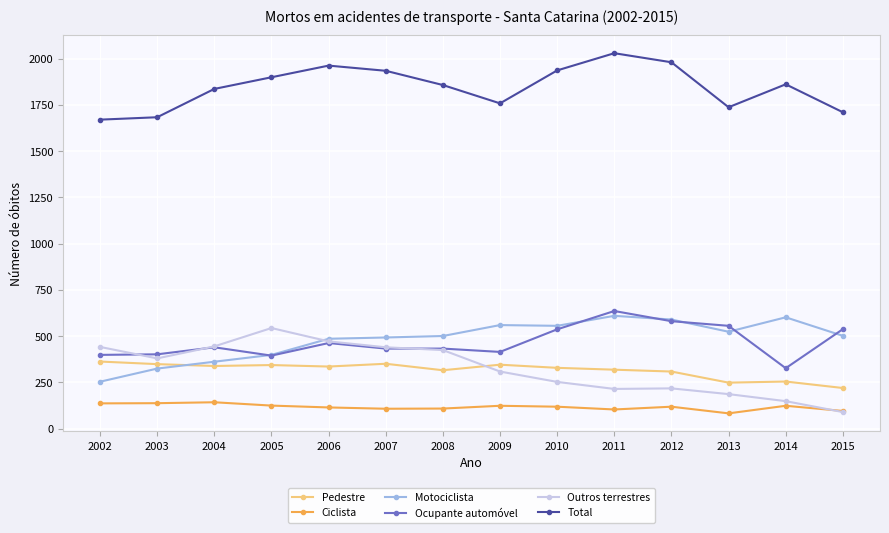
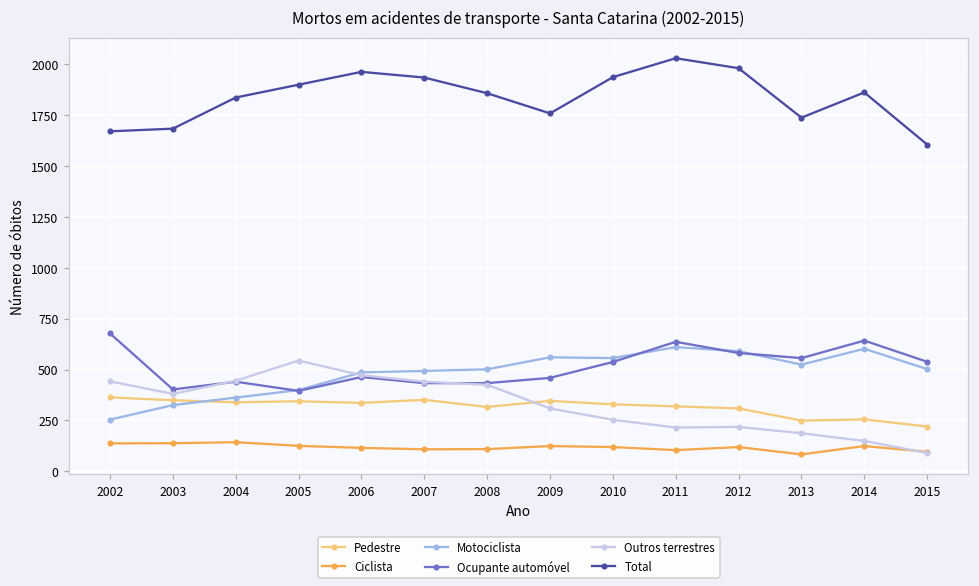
  {
    "Ocupante automóvel": {
-     "2002": 400,
+     "2002": 680,
      "2003": 400,
-     "2009": 420,
+     "2009": 460,
      "2010": 540,
      "2011": 640,
      "2013": 560,
-     "2014": 330,
+     "2014": 640,
      "2015": 540
    },
    "Total": {
      "2002": 1670,
      "2003": 1680,
      "2004": 1840,
      "2005": 1900,
      "2006": 1960,
      "2007": 1930,
      "2008": 1860,
      "2009": 1760,
      "2010": 1940,
      "2011": 2030,
      "2012": 1980,
      "2013": 1740,
      "2014": 1860,
-     "2015": 1710
+     "2015": 1610
    }
  }
